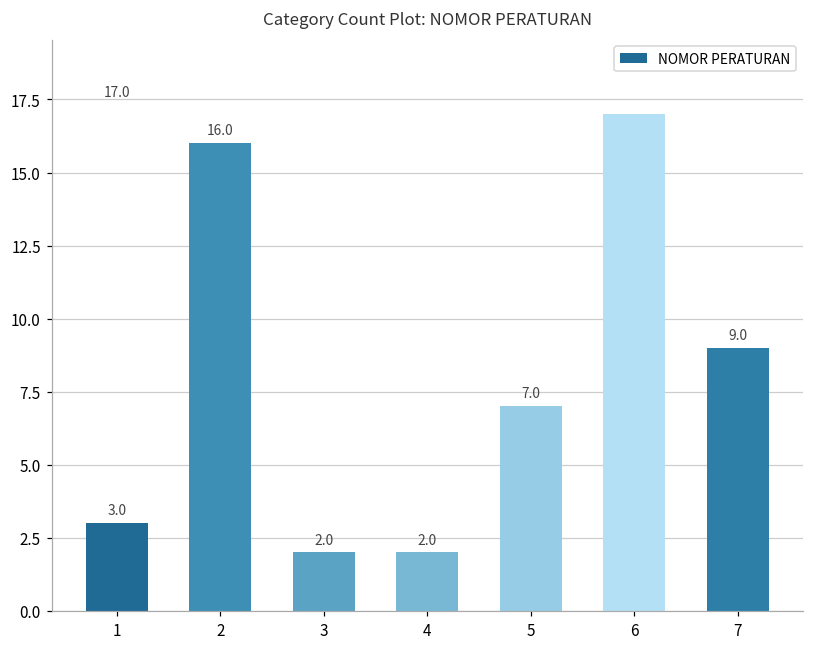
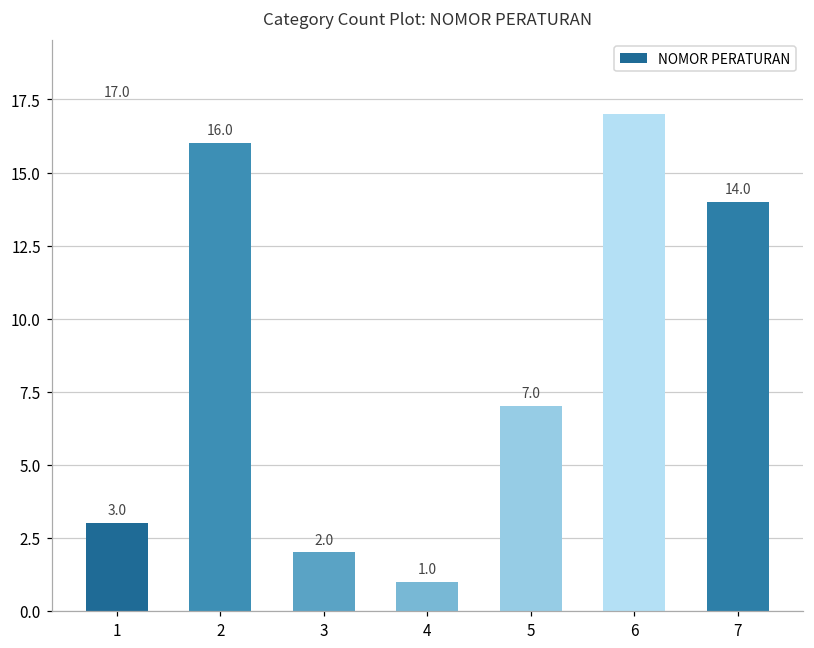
  {
    "1": 3.0,
    "2": 16.0,
    "3": 2.0,
-   "4": 2.0,
+   "4": 1.0,
    "5": 7.0,
-   "7": 9.0
+   "7": 14.0
  }
